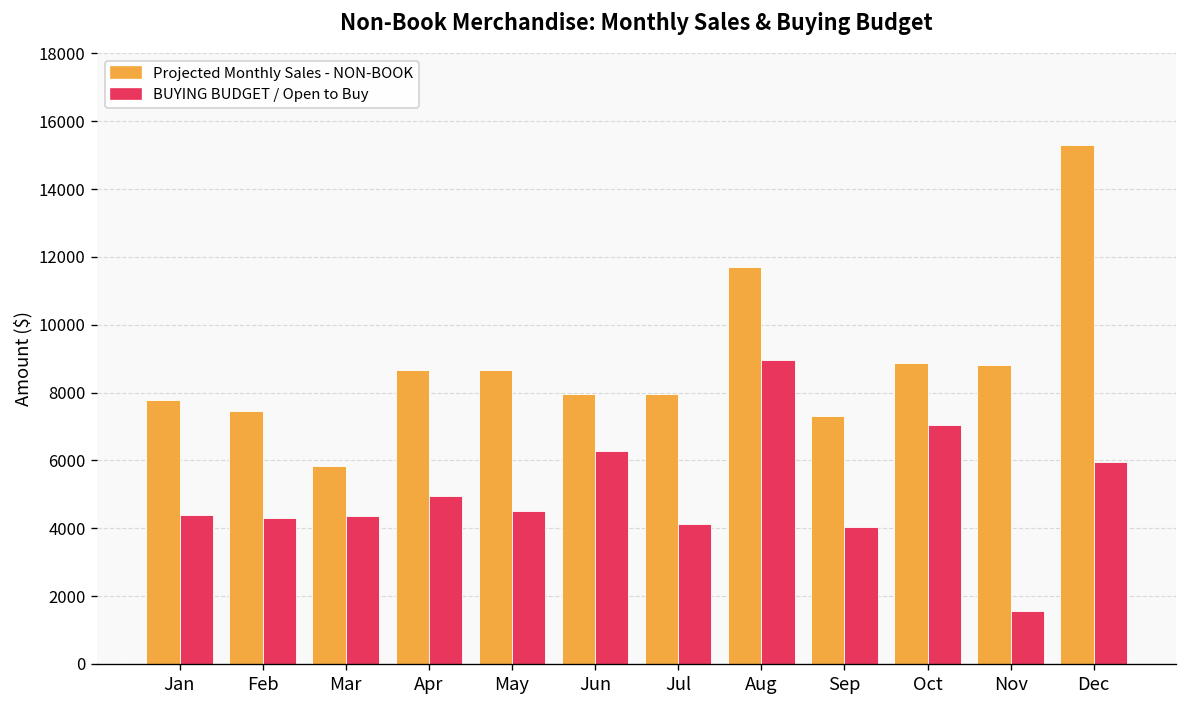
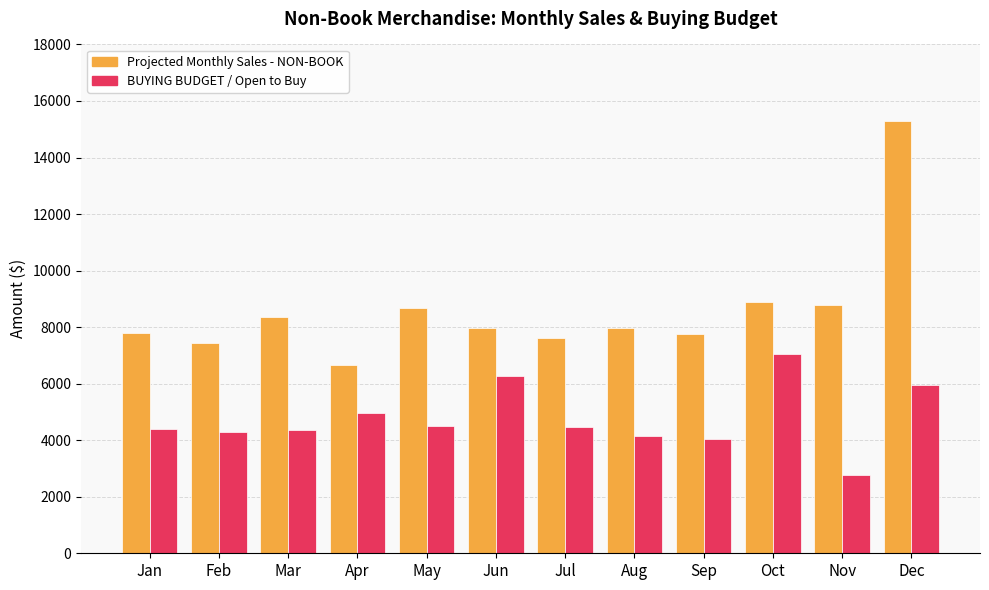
  {
    "Projected Monthly Sales - NON-BOOK": {
      "Jan": 7800,
      "Feb": 7500,
-     "Mar": 5800,
-     "Apr": 8700,
+     "Mar": 8400,
+     "Apr": 6700,
      "May": 8700,
      "Jun": 8000,
-     "Jul": 8000,
-     "Aug": 11700,
-     "Sep": 7300,
+     "Jul": 7600,
+     "Aug": 8000,
+     "Sep": 7800,
      "Oct": 8900,
      "Nov": 8800,
      "Dec": 15300
    },
    "BUYING BUDGET / Open to Buy": {
      "Jan": 4400,
      "Feb": 4300,
      "Mar": 4300,
      "Apr": 5000,
      "May": 4500,
      "Jun": 6300,
-     "Jul": 4100,
-     "Aug": 9000,
+     "Jul": 4500,
+     "Aug": 4100,
      "Sep": 4000,
      "Oct": 7100,
-     "Nov": 1600,
+     "Nov": 2800,
      "Dec": 5900
    }
  }
